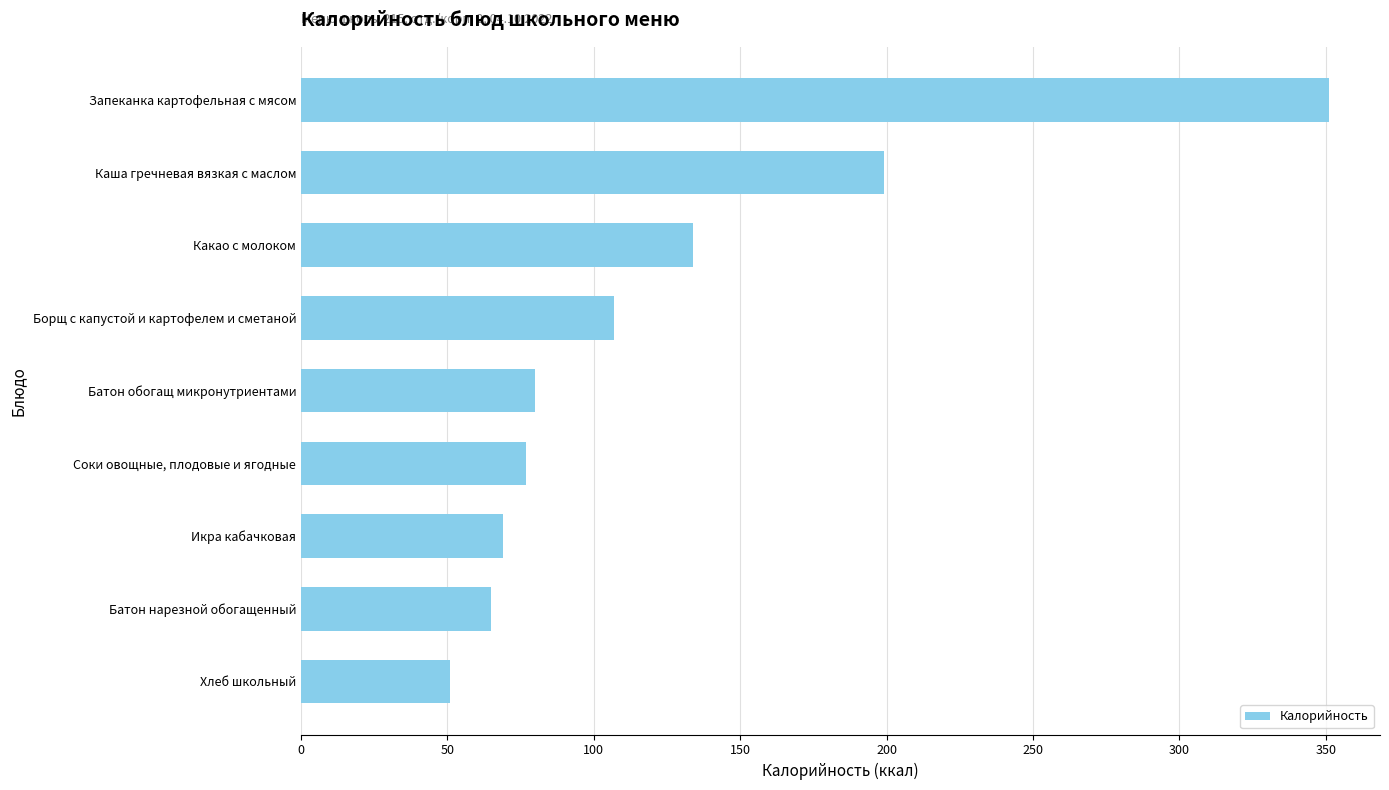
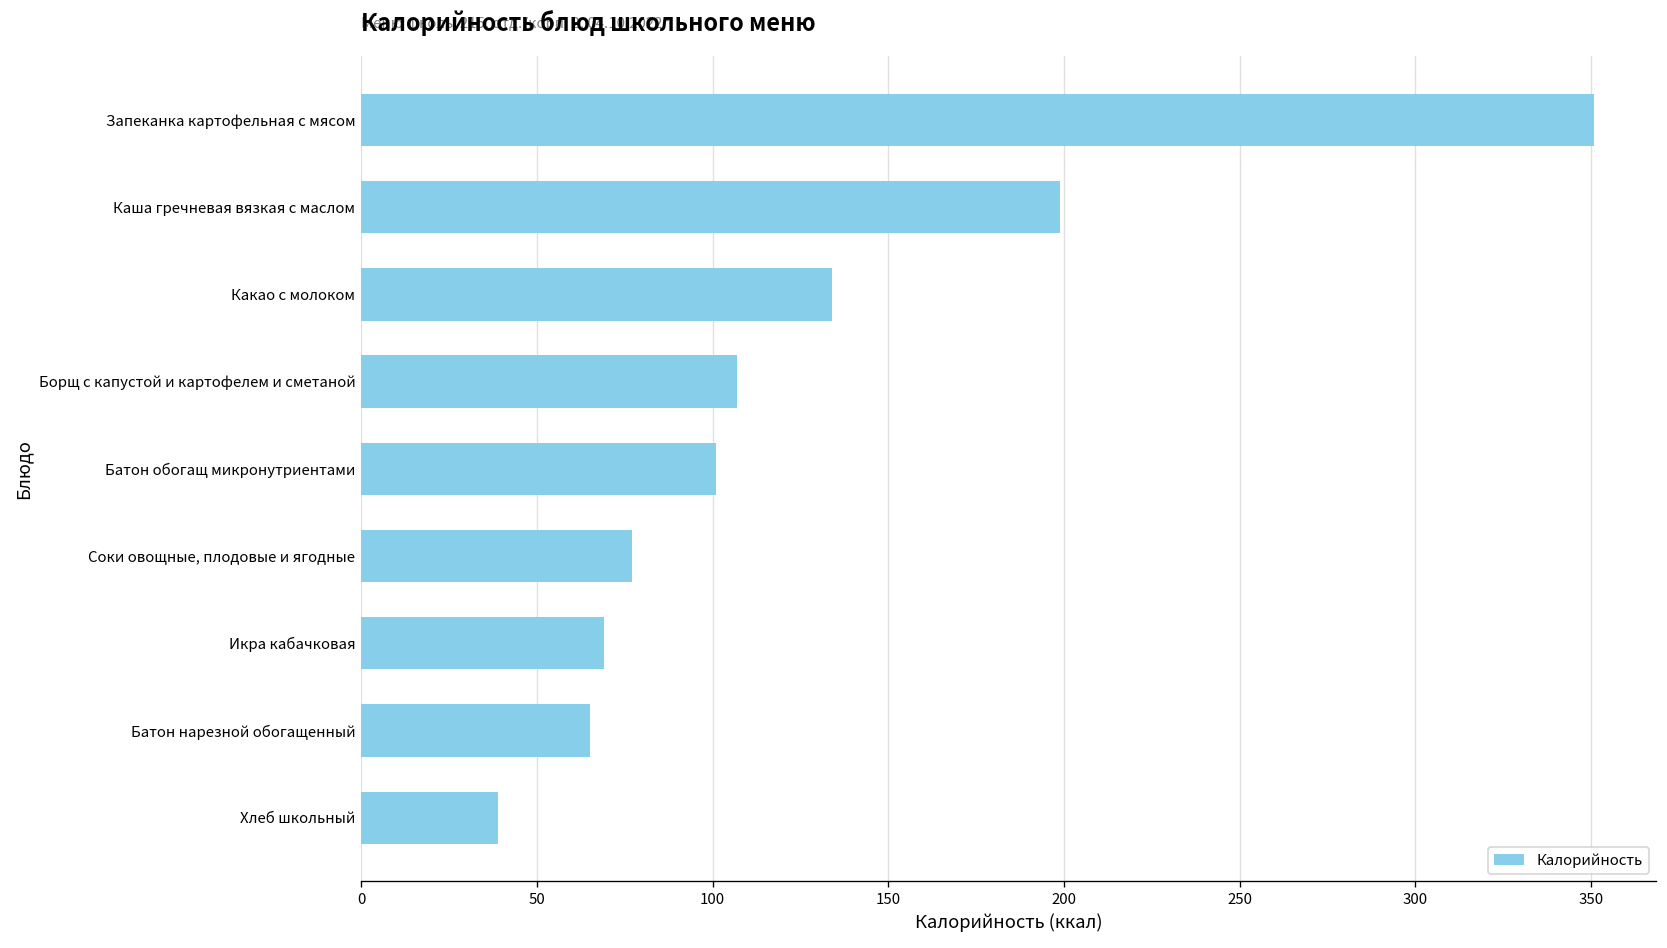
  {
    "Запеканка картофельная с мясом": 351,
    "Каша гречневая вязкая с маслом": 199,
    "Какао с молоком": 134,
    "Борщ с капустой и картофелем и сметаной": 107,
-   "Батон обогащ микронутриентами": 80,
+   "Батон обогащ микронутриентами": 101,
    "Соки овощные, плодовые и ягодные": 77,
    "Икра кабачковая": 69,
    "Батон нарезной обогащенный": 65,
-   "Хлеб школьный": 51
+   "Хлеб школьный": 39
  }
